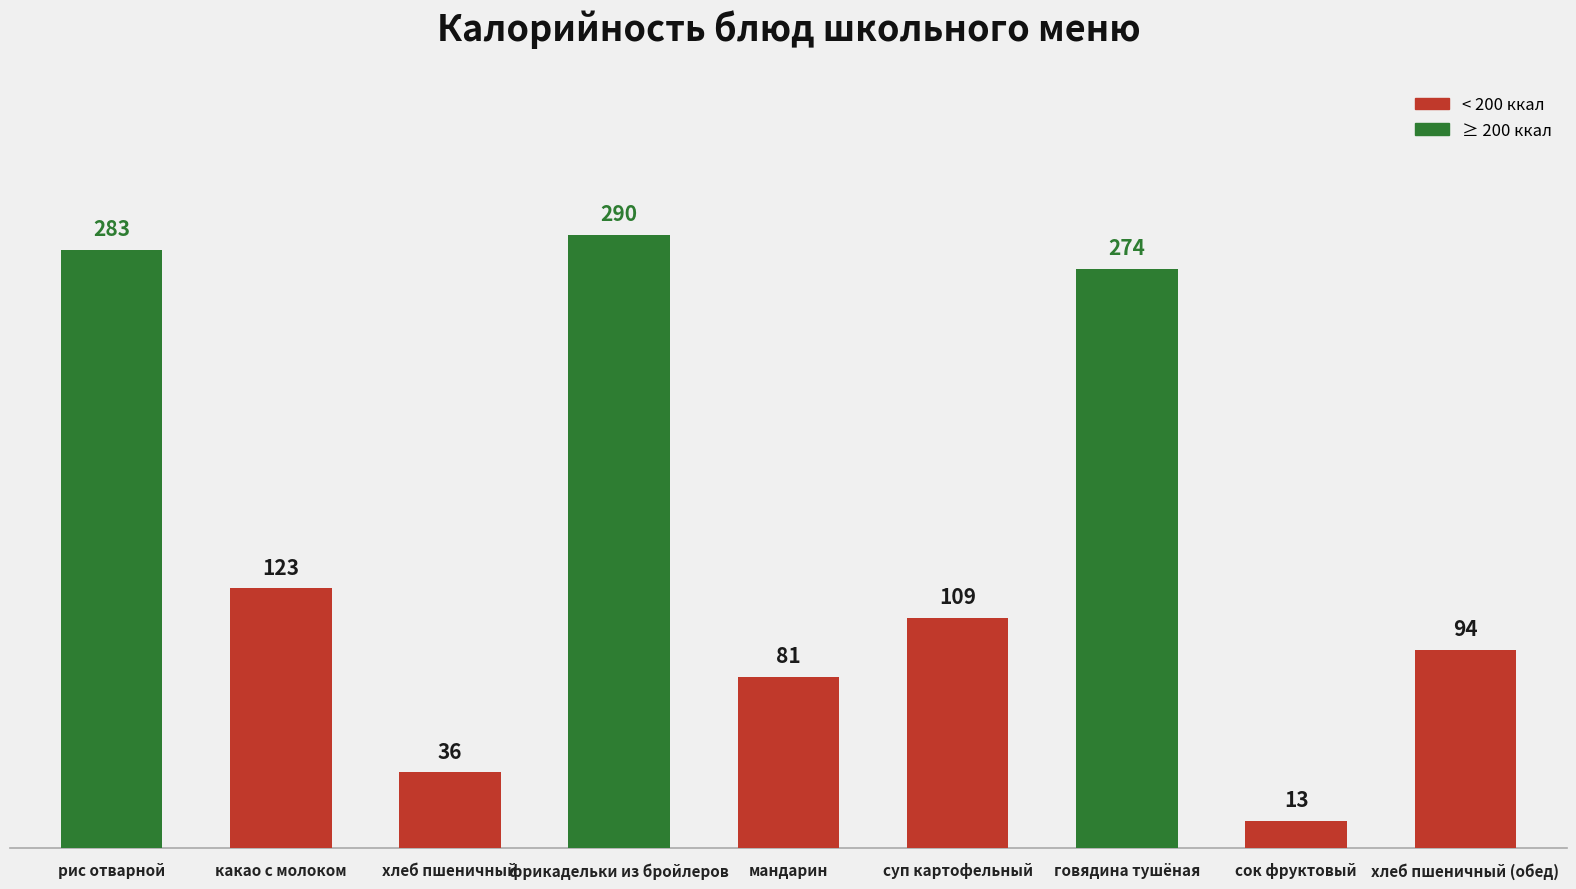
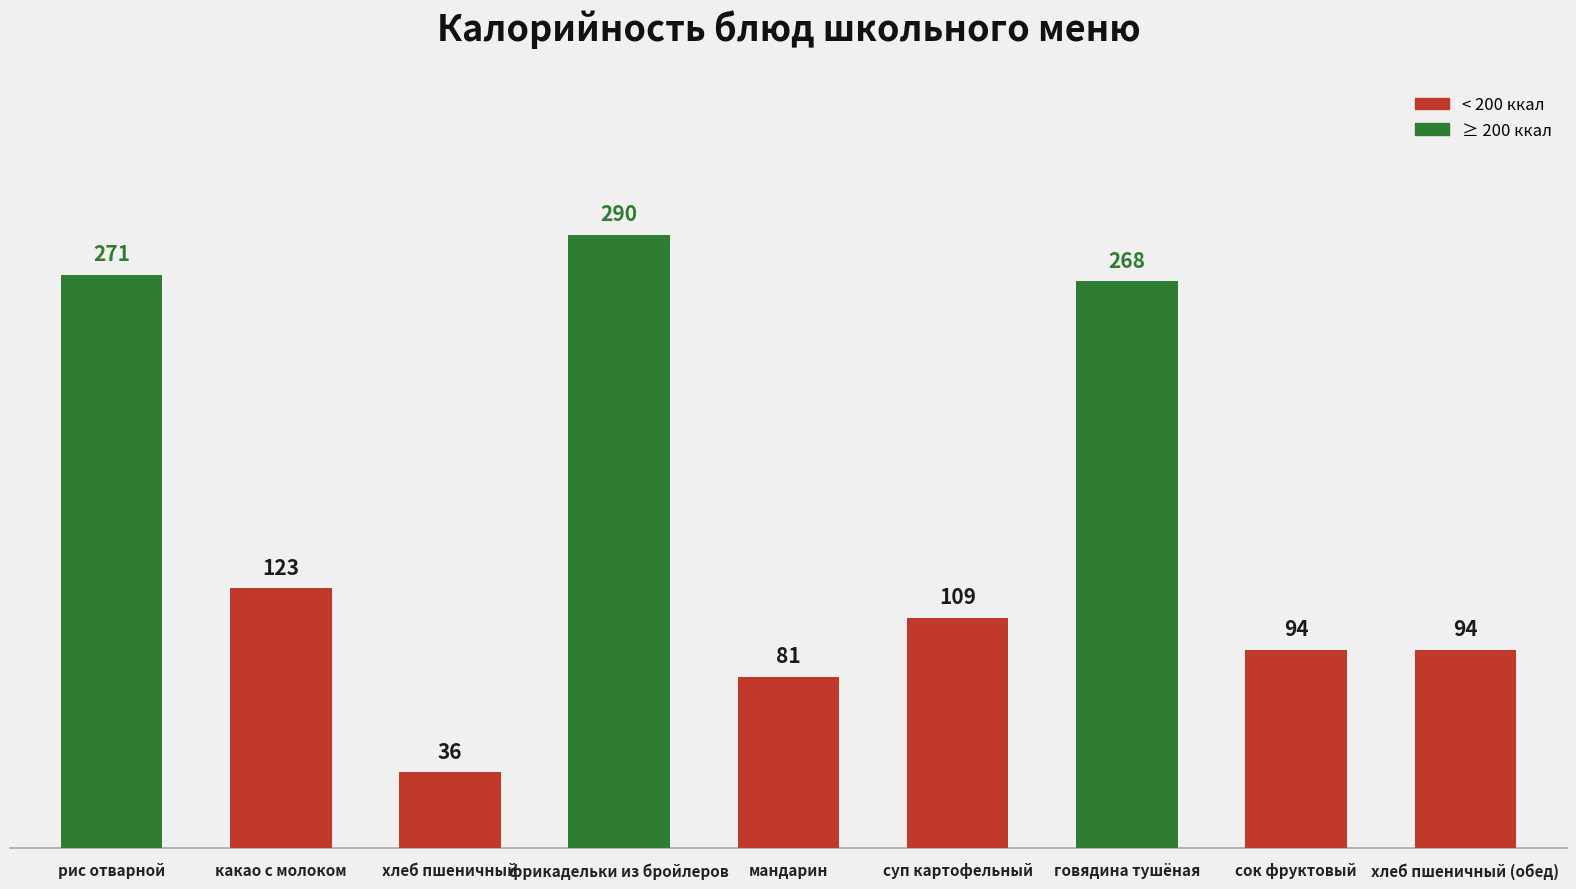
  {
-   "рис отварной": 283,
+   "рис отварной": 271,
    "какао с молоком": 123,
    "хлеб пшеничный": 36,
    "фрикадельки из бройлеров": 290,
    "мандарин": 81,
    "суп картофельный": 109,
-   "говядина тушёная": 274,
-   "сок фруктовый": 13,
+   "говядина тушёная": 268,
+   "сок фруктовый": 94,
    "хлеб пшеничный (обед)": 94
  }
